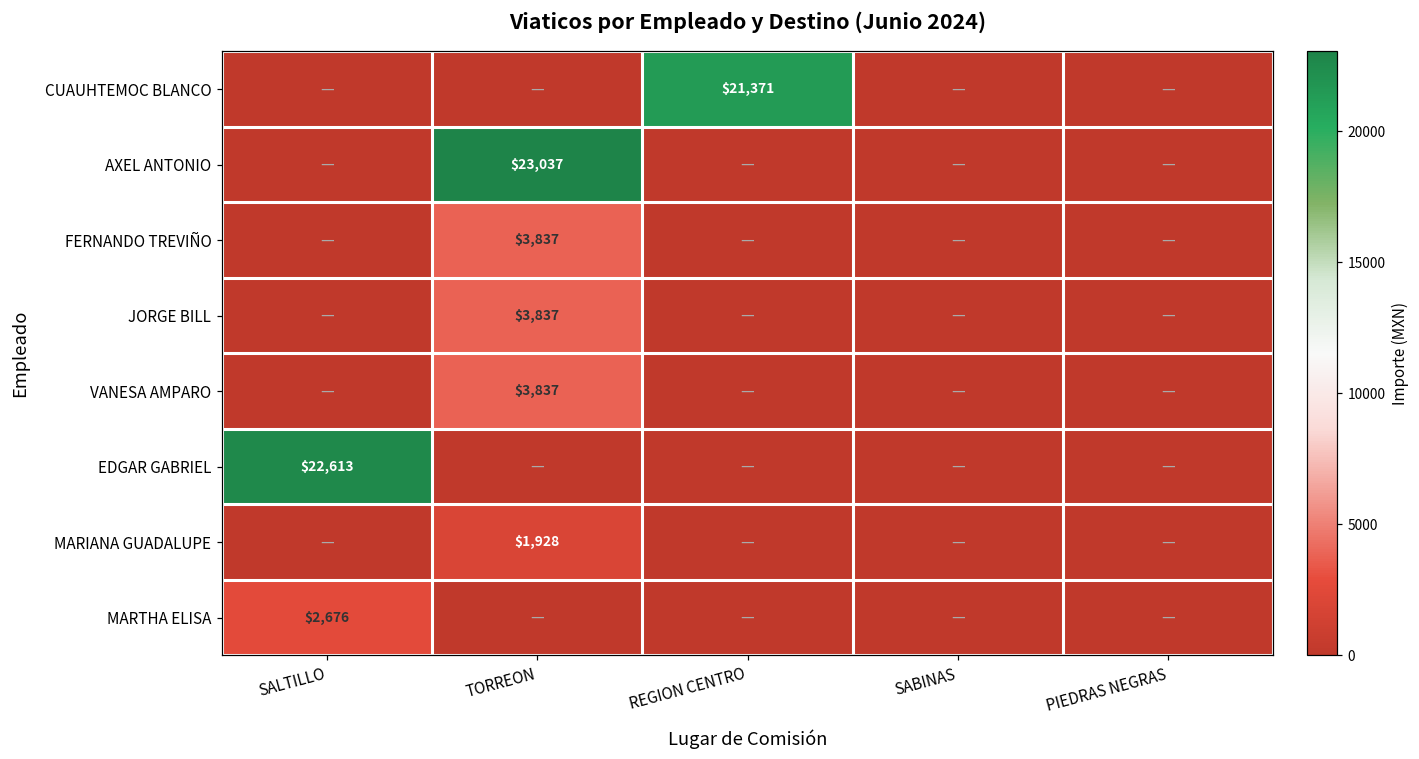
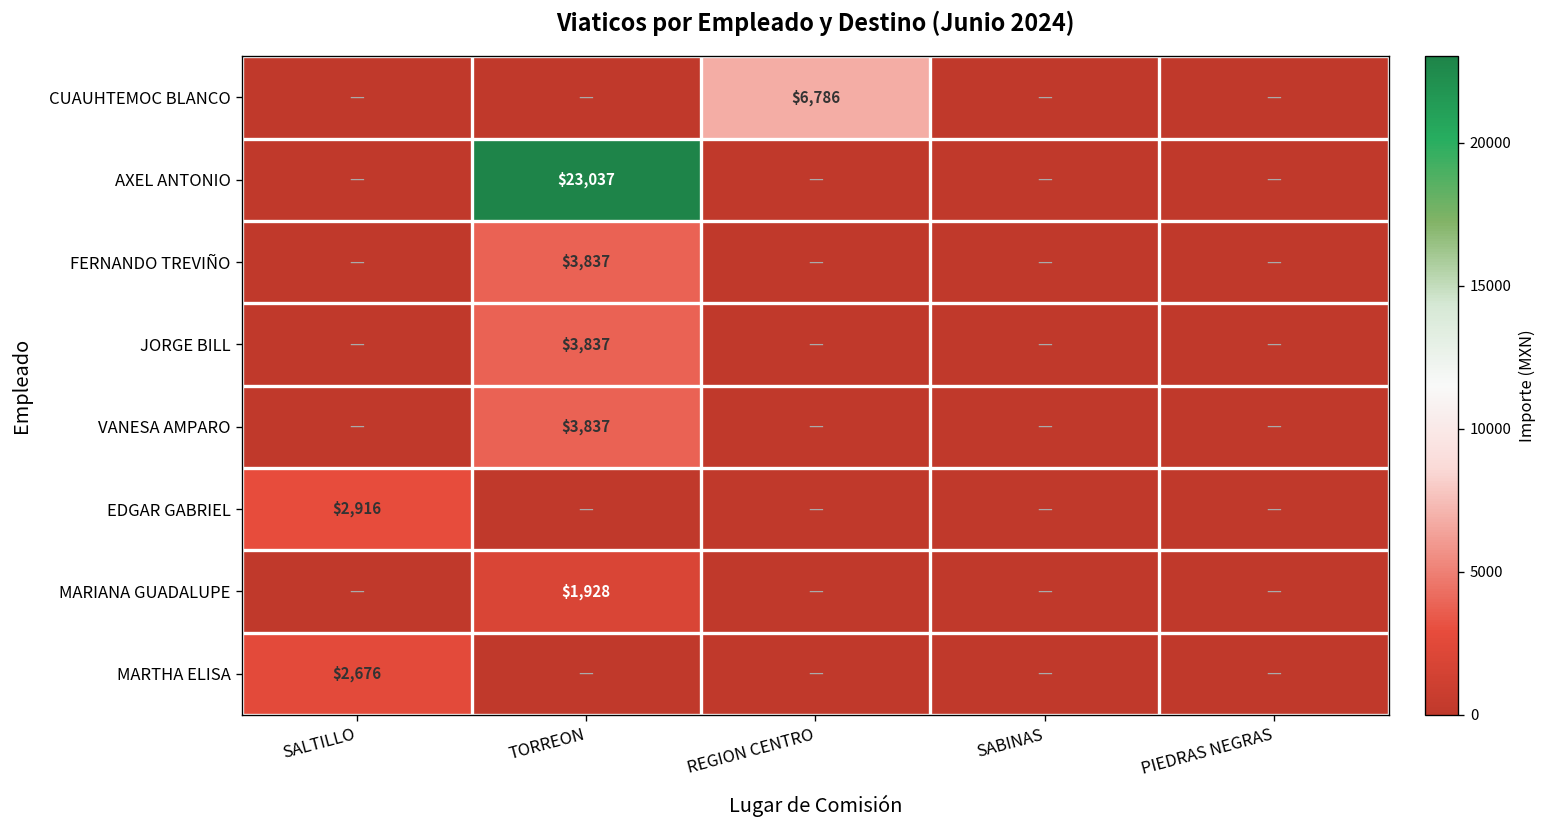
  {
    "CUAUHTEMOC BLANCO": {
-     "REGION CENTRO": "$21,371"
+     "REGION CENTRO": "$6,786"
    },
    "AXEL ANTONIO": {
      "TORREON": "$23,037"
    },
    "FERNANDO TREVIÑO": {
      "TORREON": "$3,837"
    },
    "JORGE BILL": {
      "TORREON": "$3,837"
    },
    "VANESA AMPARO": {
      "TORREON": "$3,837"
    },
    "EDGAR GABRIEL": {
-     "SALTILLO": "$22,613"
+     "SALTILLO": "$2,916"
    },
    "MARIANA GUADALUPE": {
      "TORREON": "$1,928"
    },
    "MARTHA ELISA": {
      "SALTILLO": "$2,676"
    }
  }
